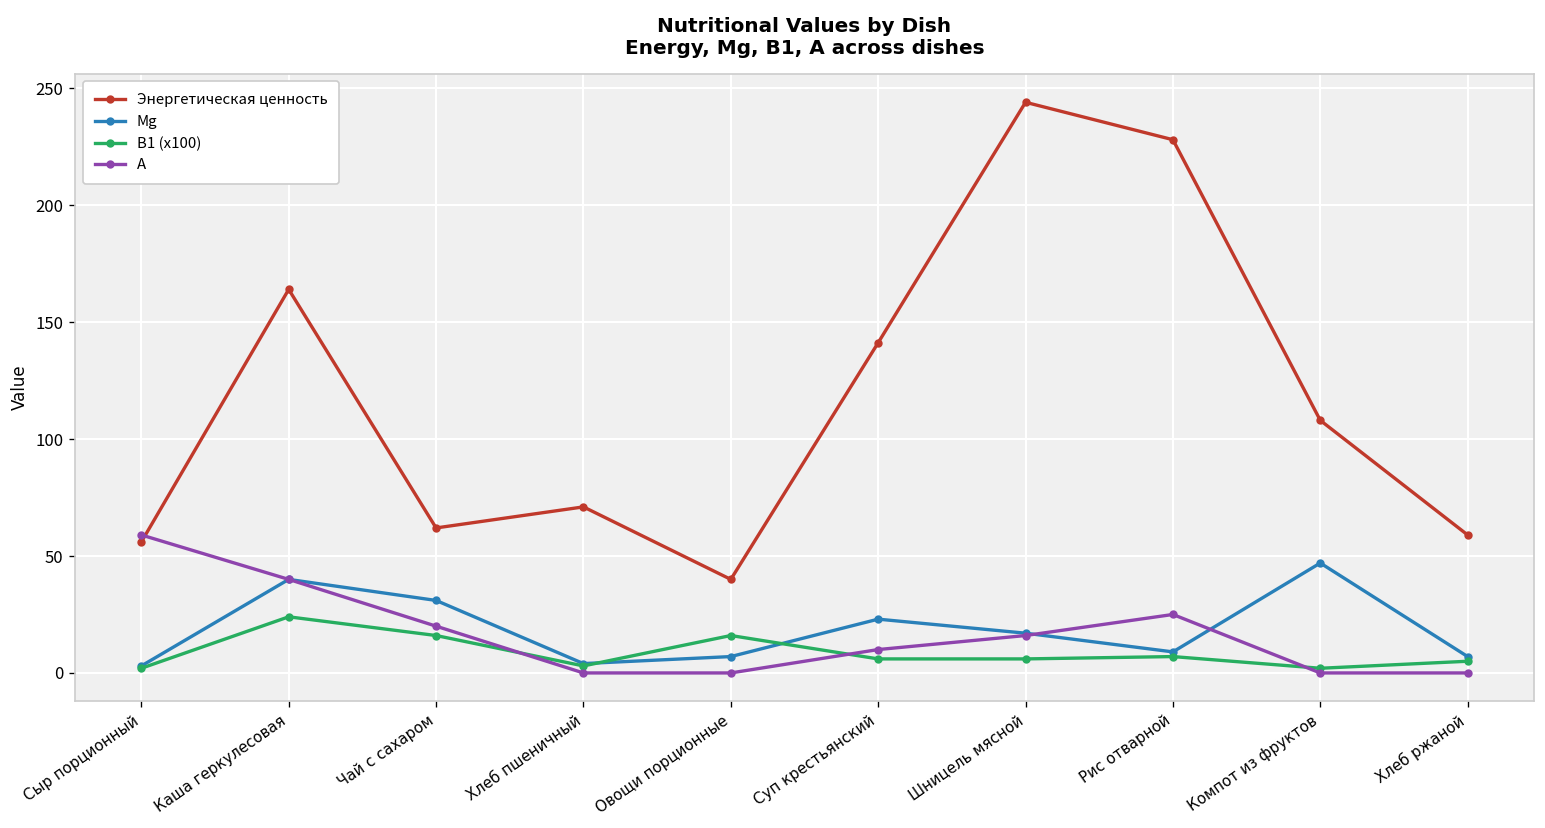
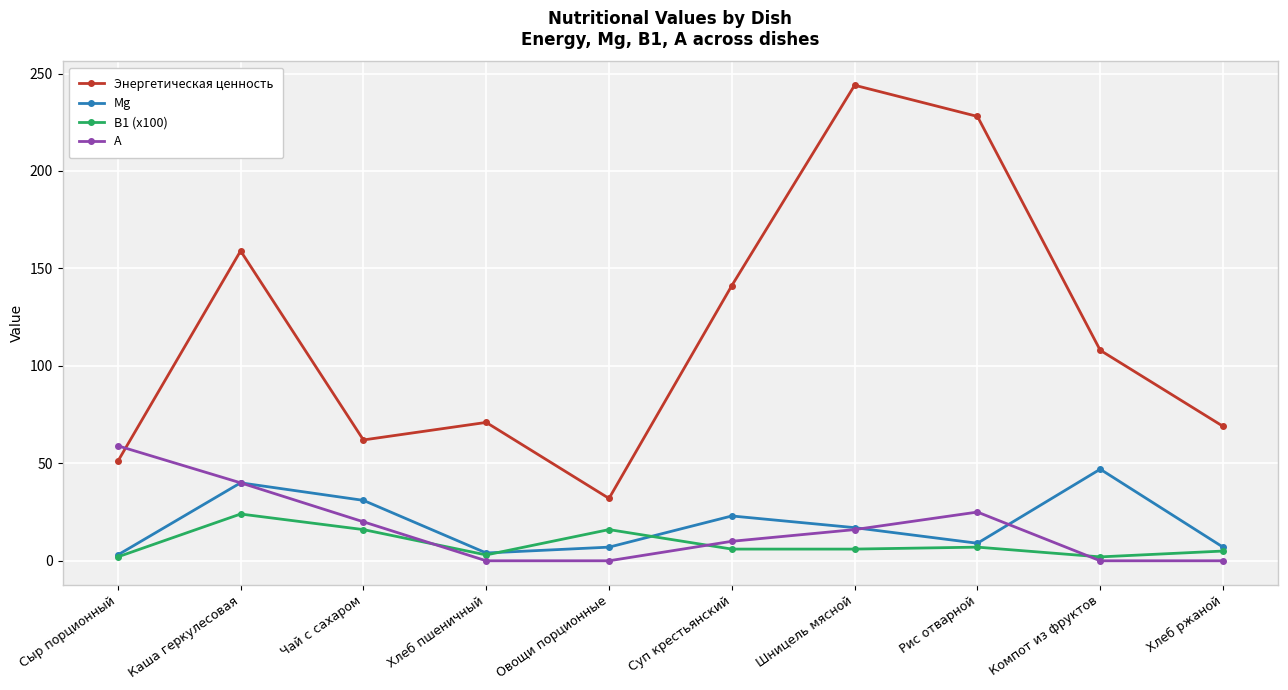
  {
    "Энергетическая ценность": {
-     "Сыр порционный": 56,
-     "Каша геркулесовая": 164,
+     "Сыр порционный": 51,
+     "Каша геркулесовая": 159,
      "Чай с сахаром": 62,
      "Хлеб пшеничный": 71,
-     "Овощи порционные": 40,
+     "Овощи порционные": 32,
      "Суп крестьянский": 141,
      "Шницель мясной": 244,
      "Рис отварной": 228,
      "Компот из фруктов": 108,
-     "Хлеб ржаной": 59
+     "Хлеб ржаной": 69
    },
    "Mg": {
      "Чай с сахаром": 31,
      "Овощи порционные": 7,
      "Суп крестьянский": 23,
      "Рис отварной": 9,
      "Компот из фруктов": 47,
      "Хлеб ржаной": 7
    },
    "В1 (x100)": {
      "Каша геркулесовая": 24,
      "Чай с сахаром": 16,
      "Овощи порционные": 16,
      "Суп крестьянский": 6,
      "Шницель мясной": 6,
      "Рис отварной": 7,
      "Компот из фруктов": 2,
      "Хлеб ржаной": 5
    },
    "А": {
      "Сыр порционный": 59,
      "Чай с сахаром": 20,
      "Хлеб пшеничный": 0,
      "Овощи порционные": 0,
      "Суп крестьянский": 10,
      "Рис отварной": 25,
      "Компот из фруктов": 0,
      "Хлеб ржаной": 0
    }
  }
